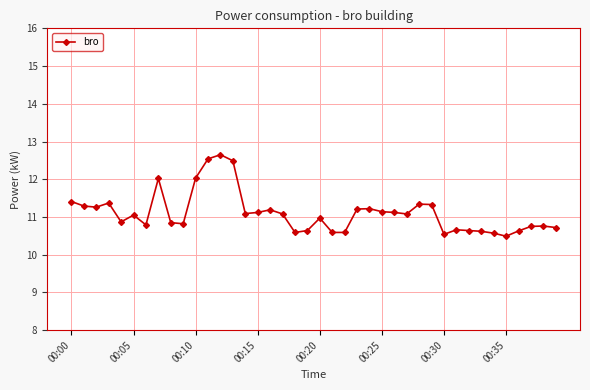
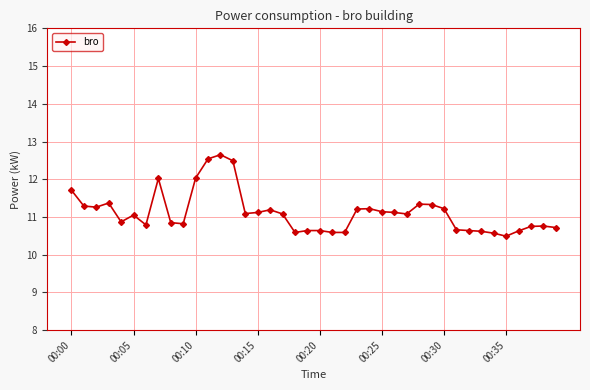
  {
-   "00:00": 11.4,
+   "00:00": 11.7,
    "00:05": 11.1,
    "00:10": 12.0,
    "00:15": 11.1,
-   "00:20": 11.0,
+   "00:20": 10.6,
    "00:25": 11.1,
-   "00:30": 10.5,
+   "00:30": 11.2,
    "00:35": 10.5
  }
